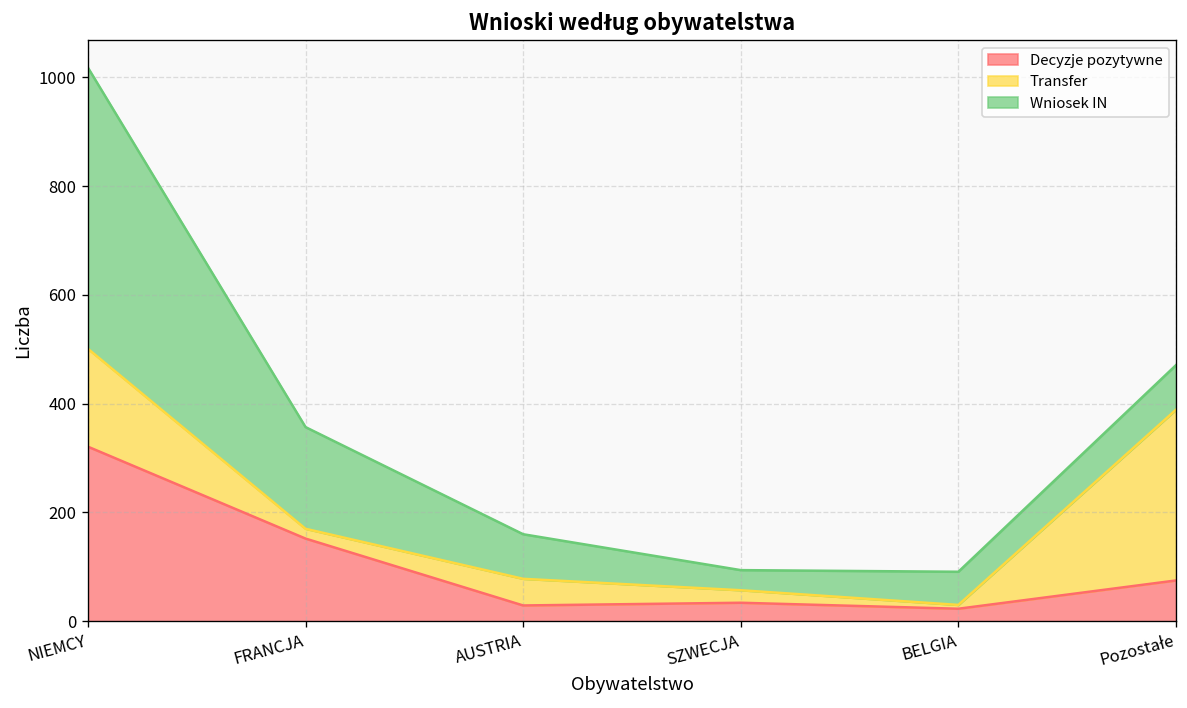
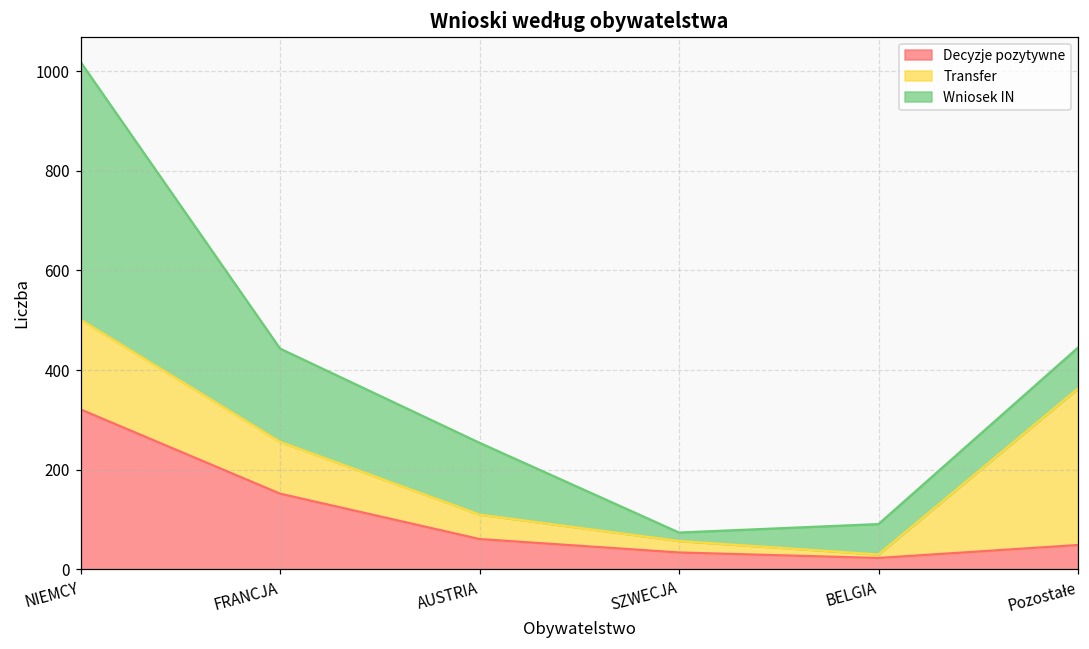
  {
    "Decyzje pozytywne": {
      "NIEMCY": 320,
      "FRANCJA": 150,
-     "AUSTRIA": 30,
+     "AUSTRIA": 60,
      "SZWECJA": 30,
      "BELGIA": 20,
-     "Pozostałe": 80
+     "Pozostałe": 50
    },
    "Transfer": {
      "NIEMCY": 180,
-     "FRANCJA": 20,
+     "FRANCJA": 100,
      "AUSTRIA": 50,
      "SZWECJA": 20,
      "BELGIA": 10,
      "Pozostałe": 310
    },
    "Wniosek IN": {
      "NIEMCY": 520,
      "FRANCJA": 190,
-     "AUSTRIA": 80,
-     "SZWECJA": 40,
+     "AUSTRIA": 140,
+     "SZWECJA": 20,
      "BELGIA": 60,
      "Pozostałe": 80
    }
  }
